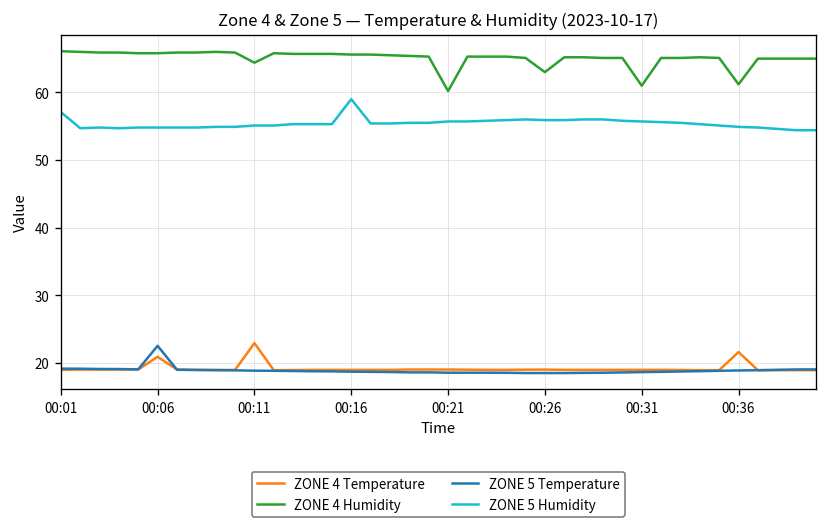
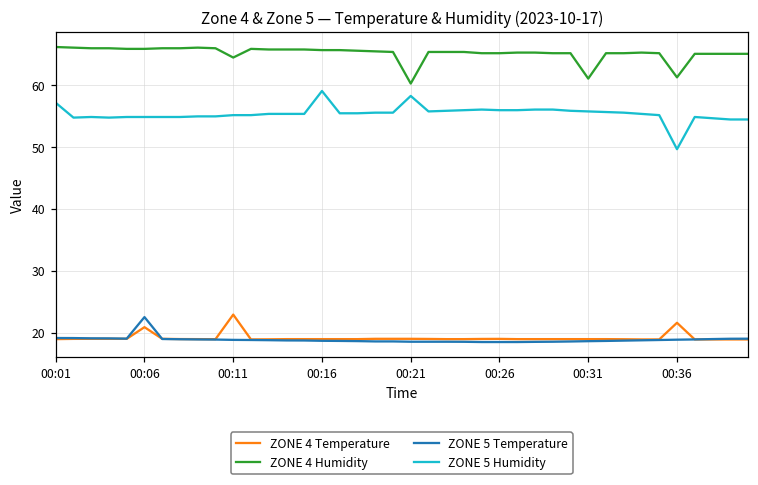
  {
    "ZONE 4 Temperature": {
      "00:06": 21,
      "00:11": 23,
      "00:21": 19,
      "00:26": 19,
      "00:36": 22
    },
    "ZONE 4 Humidity": {
      "00:01": 66,
      "00:06": 66,
      "00:11": 64,
      "00:16": 66,
      "00:21": 60,
-     "00:26": 63,
+     "00:26": 65,
      "00:31": 61,
      "00:36": 61
    },
    "ZONE 5 Temperature": {
      "00:06": 22,
      "00:11": 19,
      "00:21": 19,
      "00:26": 18,
      "00:36": 19
    },
    "ZONE 5 Humidity": {
      "00:01": 57,
      "00:06": 55,
      "00:11": 55,
      "00:16": 59,
-     "00:21": 56,
+     "00:21": 58,
      "00:26": 56,
      "00:31": 56,
-     "00:36": 55
+     "00:36": 50
    }
  }
